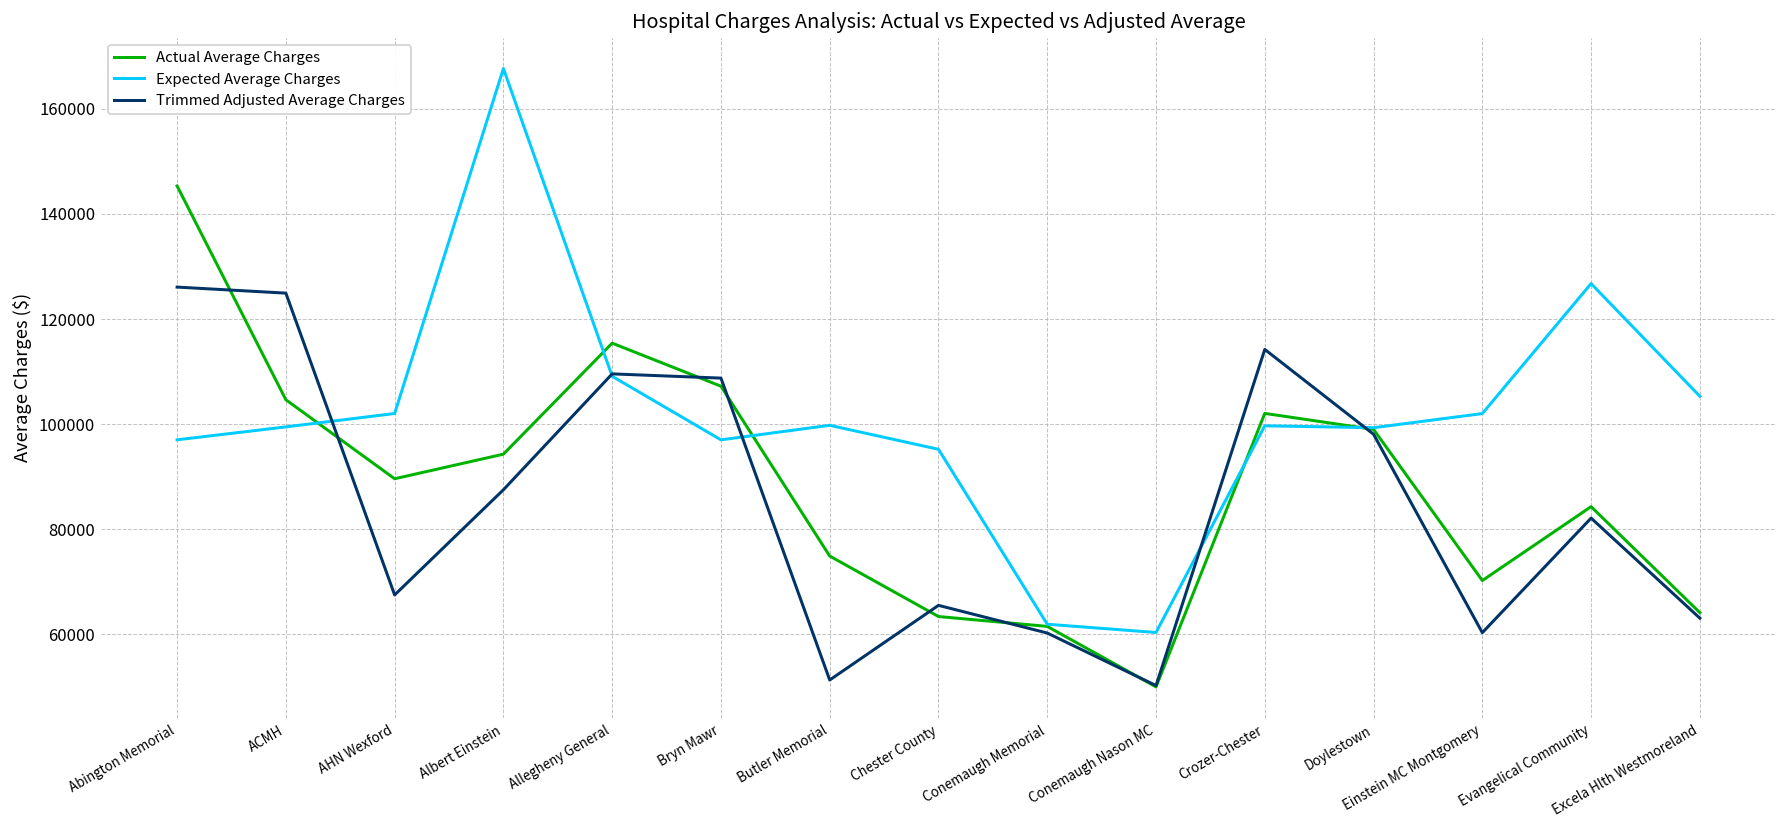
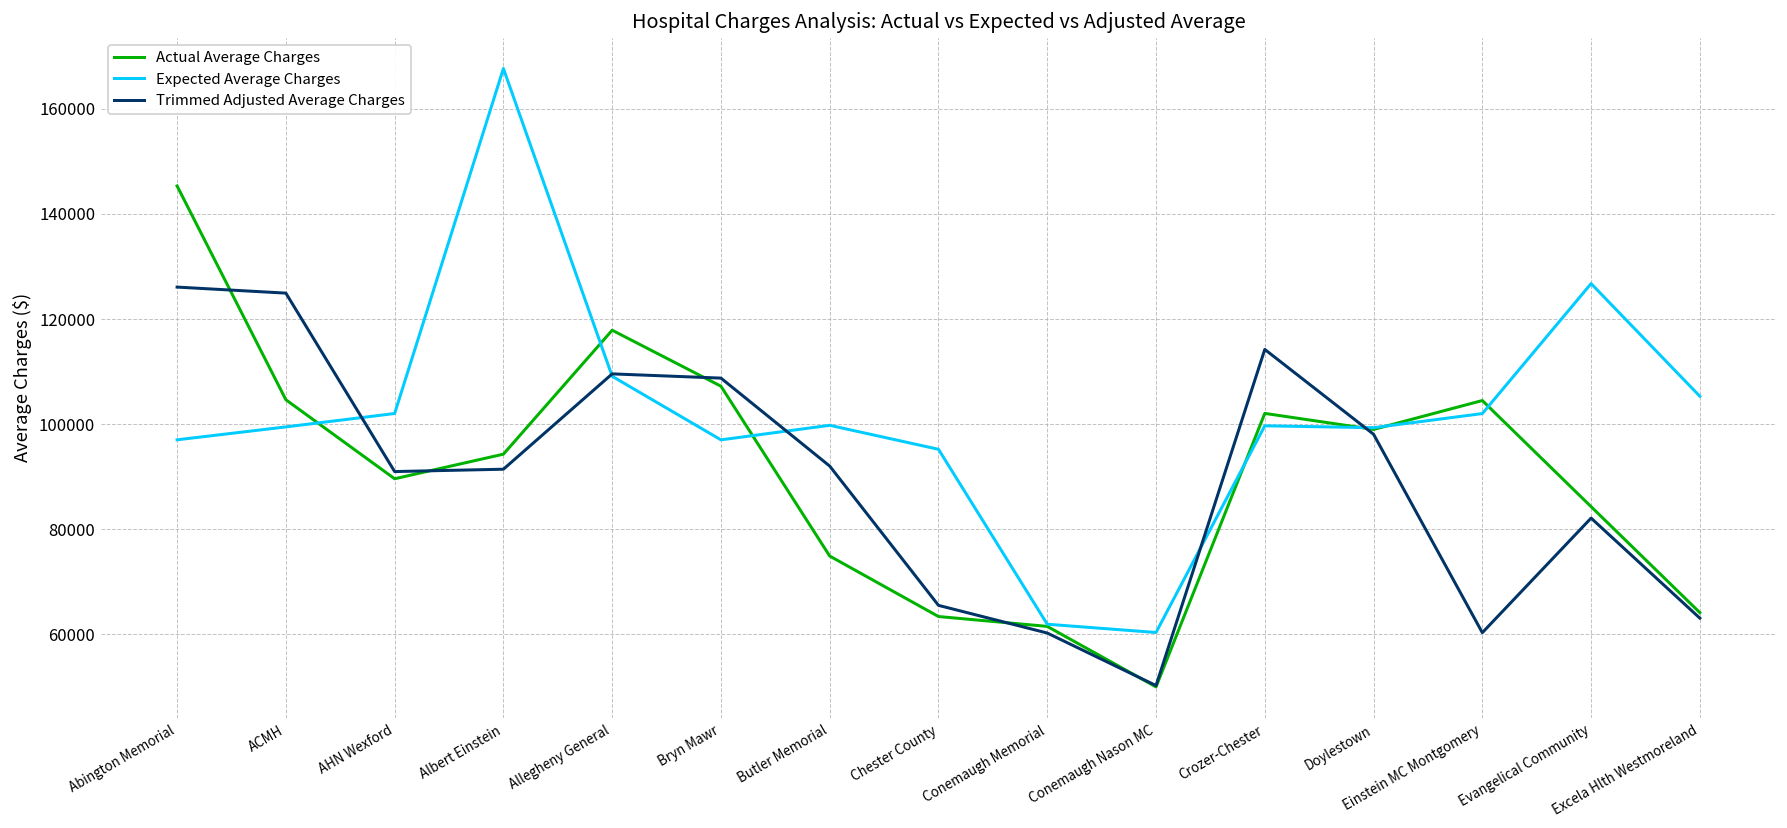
  {
    "Actual Average Charges": {
      "Abington Memorial": 145000,
      "ACMH": 105000,
      "AHN Wexford": 90000,
      "Albert Einstein": 94000,
-     "Allegheny General": 115000,
+     "Allegheny General": 118000,
      "Bryn Mawr": 107000,
      "Butler Memorial": 75000,
      "Chester County": 63000,
      "Crozer-Chester": 102000,
-     "Einstein MC Montgomery": 70000,
+     "Einstein MC Montgomery": 104000,
      "Evangelical Community": 84000,
      "Excela Hlth Westmoreland": 64000
    },
    "Expected Average Charges": {
      "Abington Memorial": 97000,
      "ACMH": 99000,
      "AHN Wexford": 102000,
      "Albert Einstein": 168000,
      "Bryn Mawr": 97000,
      "Butler Memorial": 100000,
      "Chester County": 95000,
      "Conemaugh Nason MC": 60000,
      "Crozer-Chester": 100000,
      "Einstein MC Montgomery": 102000,
      "Evangelical Community": 127000,
      "Excela Hlth Westmoreland": 105000
    },
    "Trimmed Adjusted Average Charges": {
      "Abington Memorial": 126000,
      "ACMH": 125000,
-     "AHN Wexford": 68000,
-     "Albert Einstein": 88000,
+     "AHN Wexford": 91000,
+     "Albert Einstein": 91000,
      "Bryn Mawr": 109000,
-     "Butler Memorial": 51000,
+     "Butler Memorial": 92000,
      "Chester County": 66000,
      "Conemaugh Memorial": 60000,
      "Crozer-Chester": 114000,
      "Doylestown": 98000,
      "Einstein MC Montgomery": 60000,
      "Evangelical Community": 82000,
      "Excela Hlth Westmoreland": 63000
    }
  }
